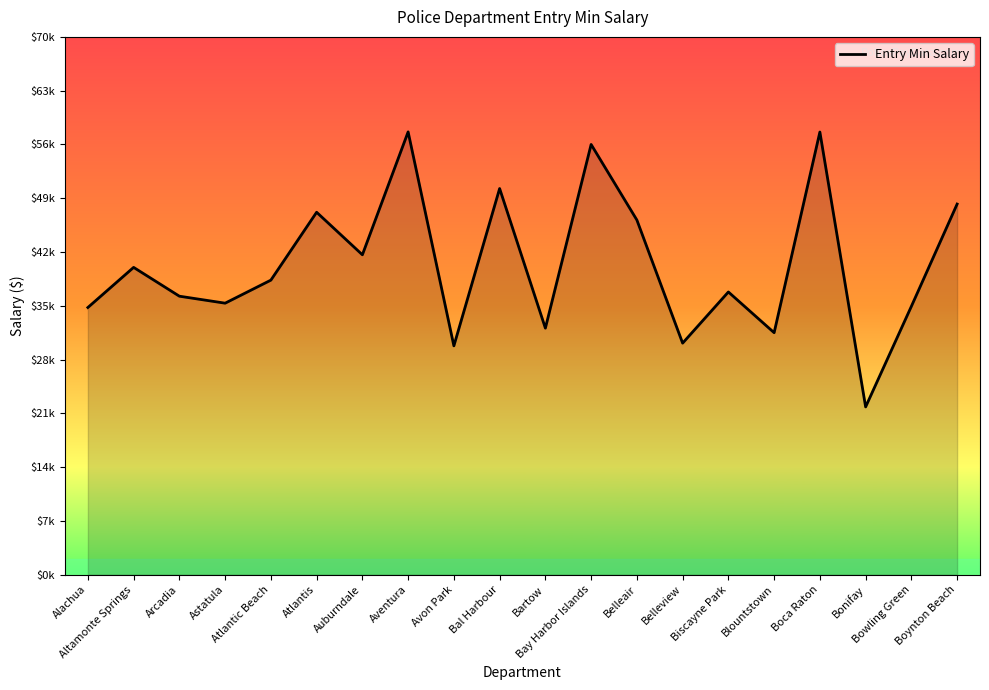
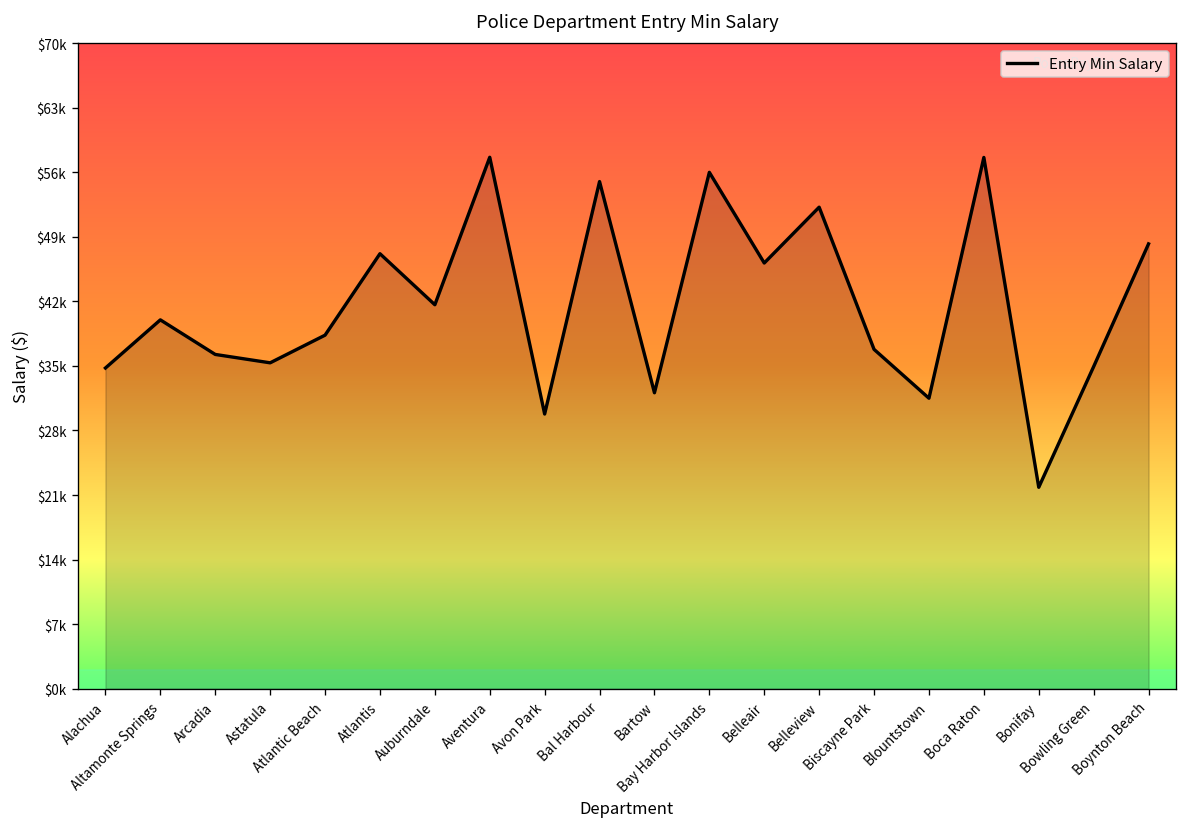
  {
    "Alachua": "$35000",
    "Altamonte Springs": "$40000",
    "Arcadia": "$36000",
    "Astatula": "$35000",
    "Atlantic Beach": "$38000",
    "Atlantis": "$47000",
    "Auburndale": "$42000",
    "Aventura": "$58000",
    "Avon Park": "$30000",
-   "Bal Harbour": "$50000",
+   "Bal Harbour": "$55000",
    "Bartow": "$32000",
    "Bay Harbor Islands": "$56000",
    "Belleair": "$46000",
-   "Belleview": "$30000",
+   "Belleview": "$52000",
    "Biscayne Park": "$37000",
    "Blountstown": "$32000",
    "Boca Raton": "$58000",
    "Bonifay": "$22000",
    "Bowling Green": "$35000",
    "Boynton Beach": "$48000"
  }
